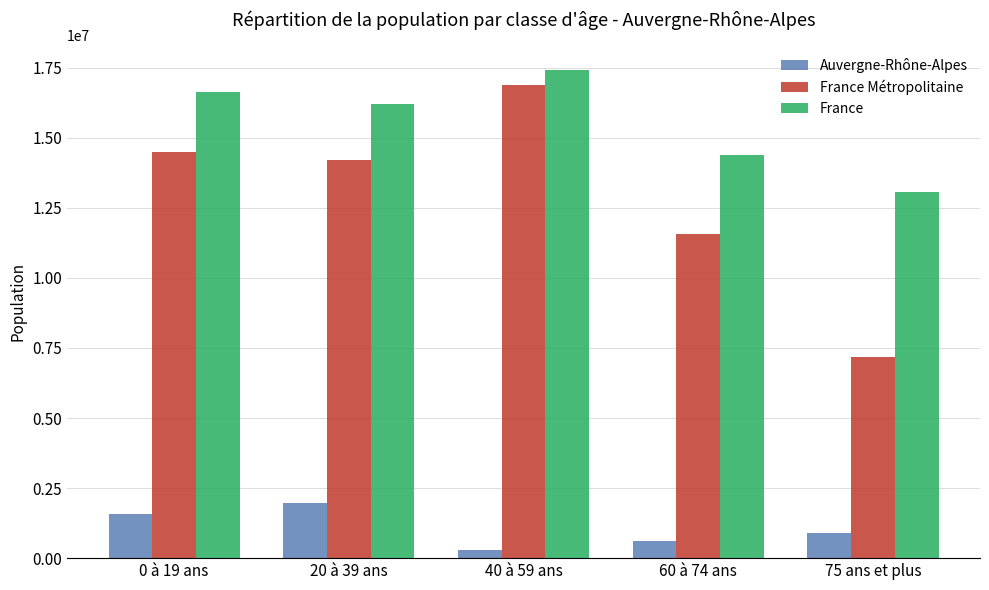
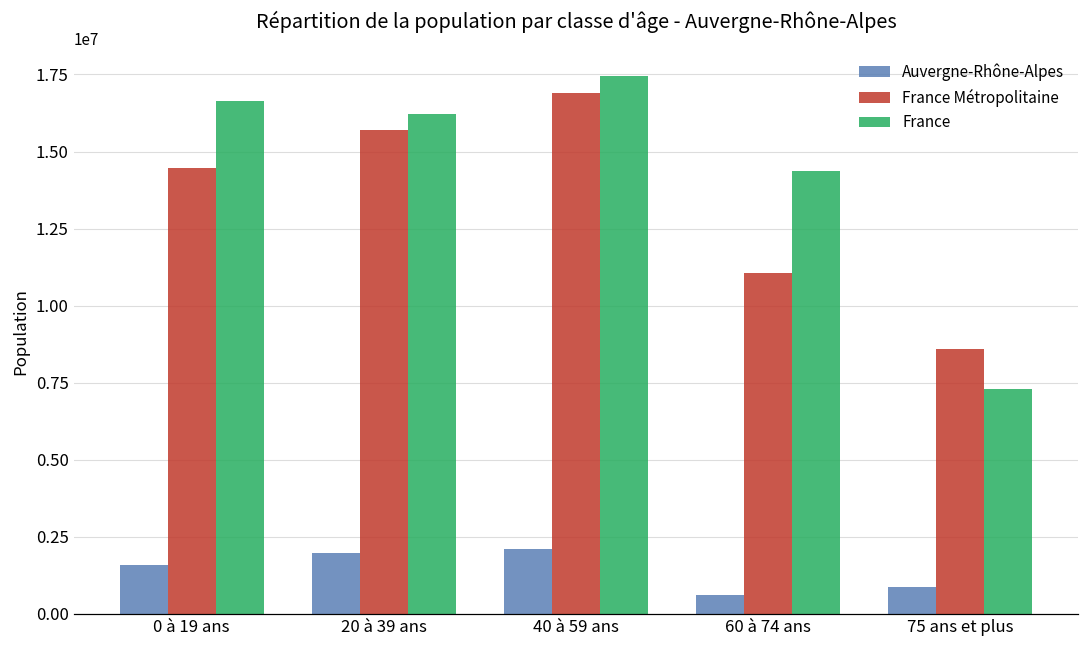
  {
    "Auvergne-Rhône-Alpes": {
      "0 à 19 ans": 1600000,
      "20 à 39 ans": 2000000,
-     "40 à 59 ans": 300000,
+     "40 à 59 ans": 2100000,
      "60 à 74 ans": 600000,
      "75 ans et plus": 900000
    },
    "France Métropolitaine": {
      "0 à 19 ans": 14500000,
-     "20 à 39 ans": 14200000,
+     "20 à 39 ans": 15700000,
      "40 à 59 ans": 16900000,
-     "60 à 74 ans": 11600000,
-     "75 ans et plus": 7200000
+     "60 à 74 ans": 11000000,
+     "75 ans et plus": 8600000
    },
    "France": {
      "0 à 19 ans": 16600000,
      "20 à 39 ans": 16200000,
      "40 à 59 ans": 17400000,
      "60 à 74 ans": 14400000,
-     "75 ans et plus": 13000000
+     "75 ans et plus": 7300000
    }
  }
